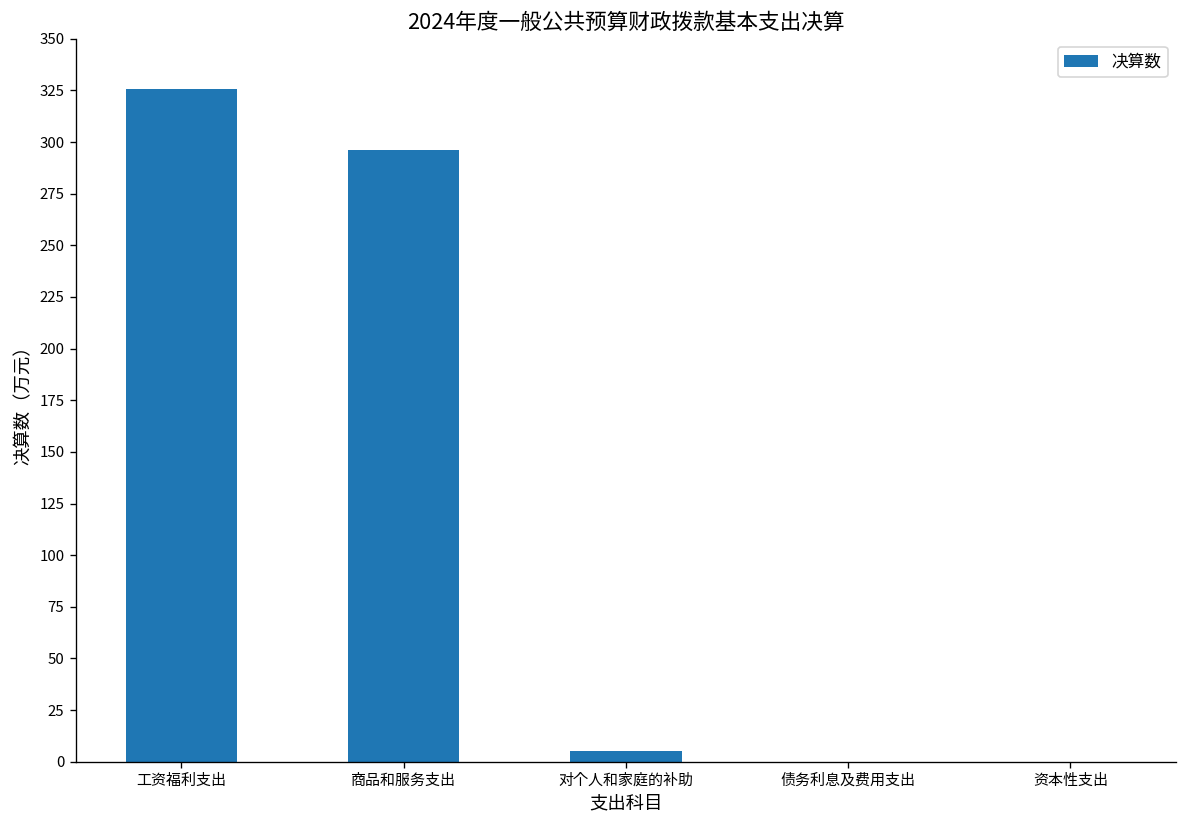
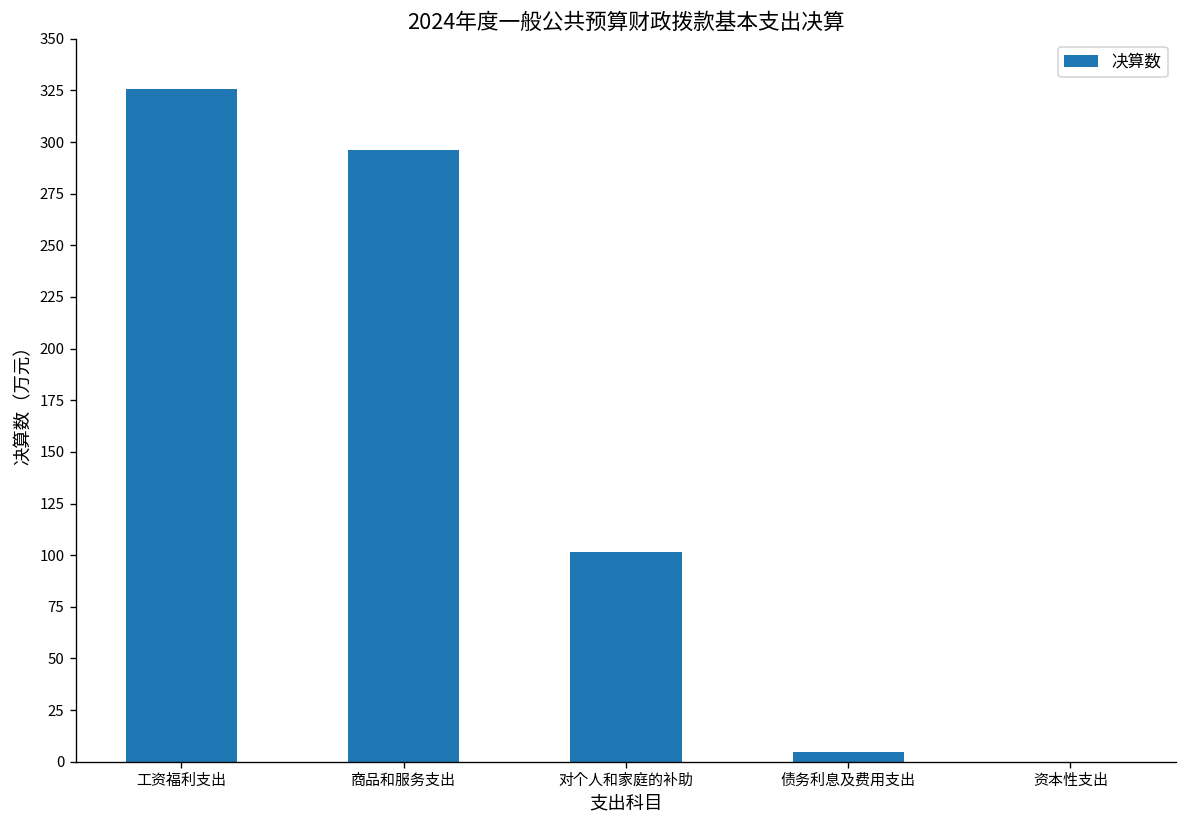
  {
    "工资福利支出": 326,
    "商品和服务支出": 296,
-   "对个人和家庭的补助": 5,
-   "债务利息及费用支出": 0,
+   "对个人和家庭的补助": 102,
+   "债务利息及费用支出": 5,
    "资本性支出": 0
  }
